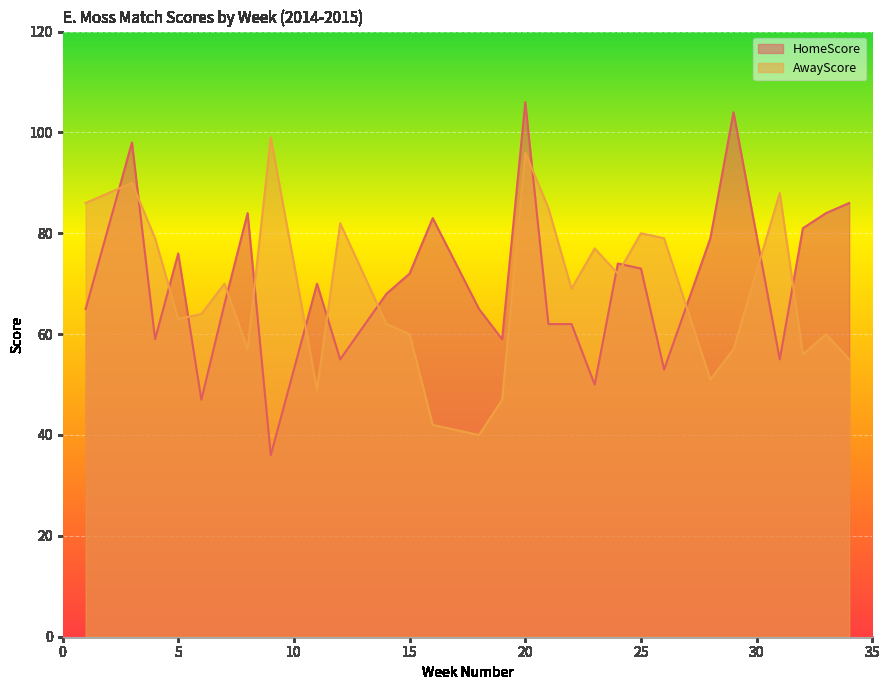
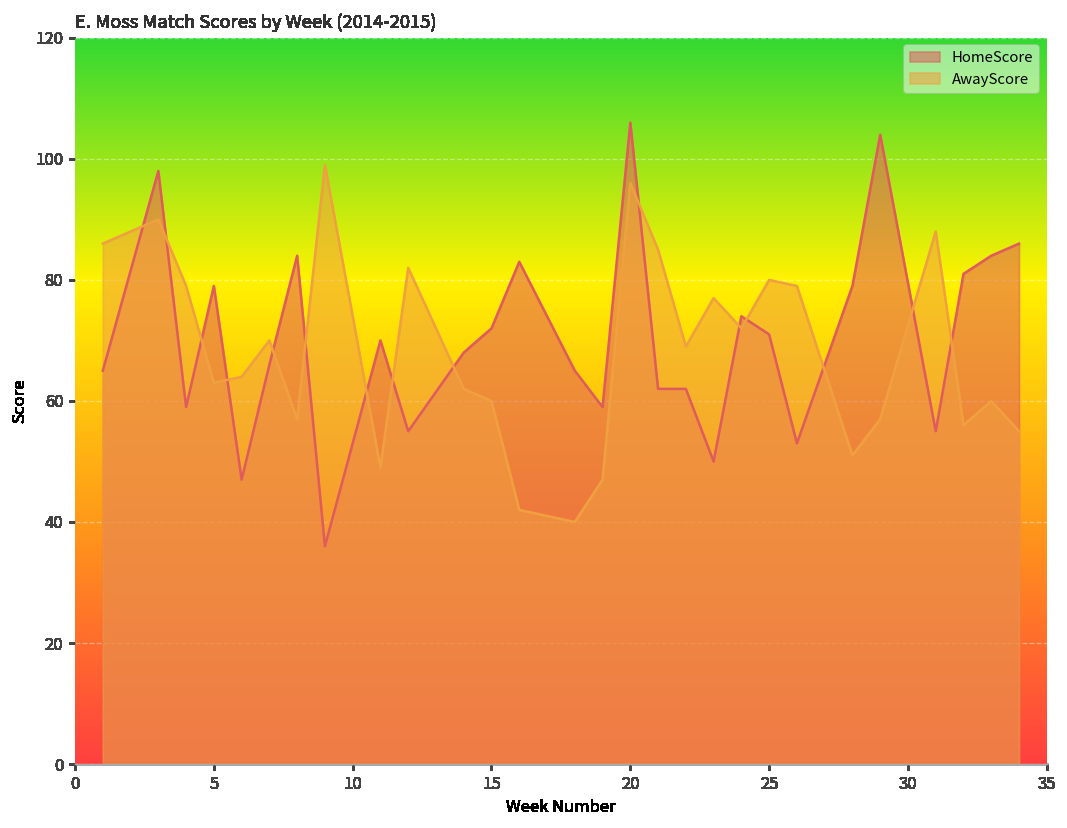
  {
    "HomeScore": {
-     "5": 76,
+     "5": 79,
      "15": 72,
      "20": 106,
-     "25": 73
+     "25": 71
    },
    "AwayScore": {
      "5": 63,
      "15": 60,
      "20": 96,
      "25": 80
    }
  }
